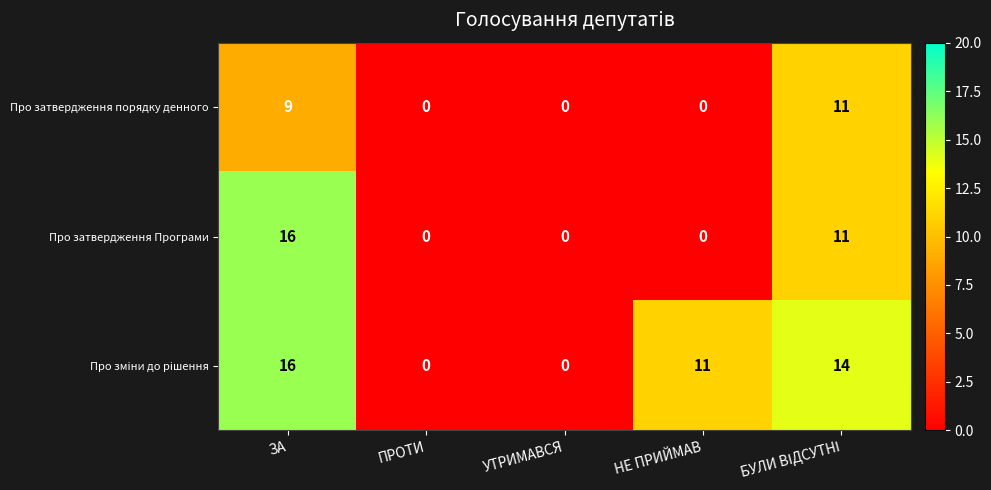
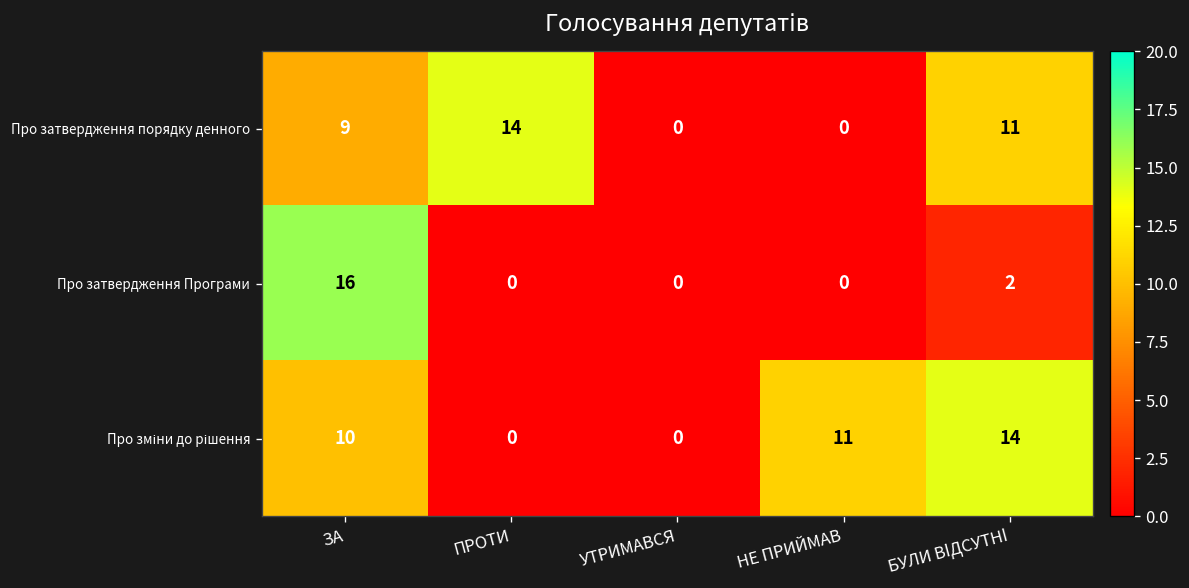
  {
    "Про затвердження порядку денного": {
      "ЗА": 9,
-     "ПРОТИ": 0,
+     "ПРОТИ": 14,
      "УТРИМАВСЯ": 0,
      "НЕ ПРИЙМАВ": 0,
      "БУЛИ ВІДСУТНІ": 11
    },
    "Про затвердження Програми": {
      "ЗА": 16,
      "ПРОТИ": 0,
      "УТРИМАВСЯ": 0,
      "НЕ ПРИЙМАВ": 0,
-     "БУЛИ ВІДСУТНІ": 11
+     "БУЛИ ВІДСУТНІ": 2
    },
    "Про зміни до рішення": {
-     "ЗА": 16,
+     "ЗА": 10,
      "ПРОТИ": 0,
      "УТРИМАВСЯ": 0,
      "НЕ ПРИЙМАВ": 11,
      "БУЛИ ВІДСУТНІ": 14
    }
  }
